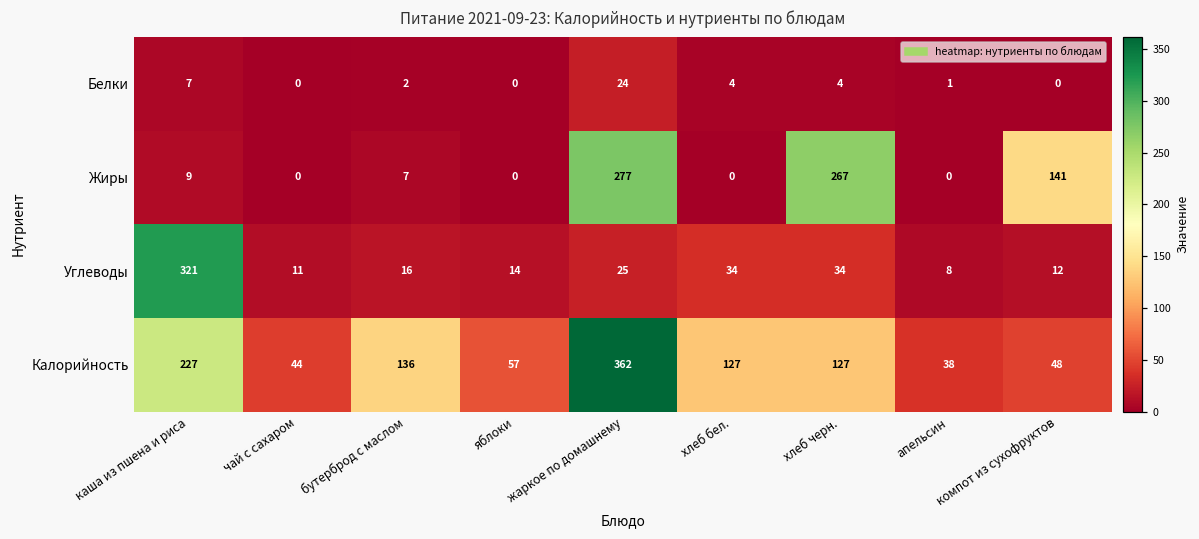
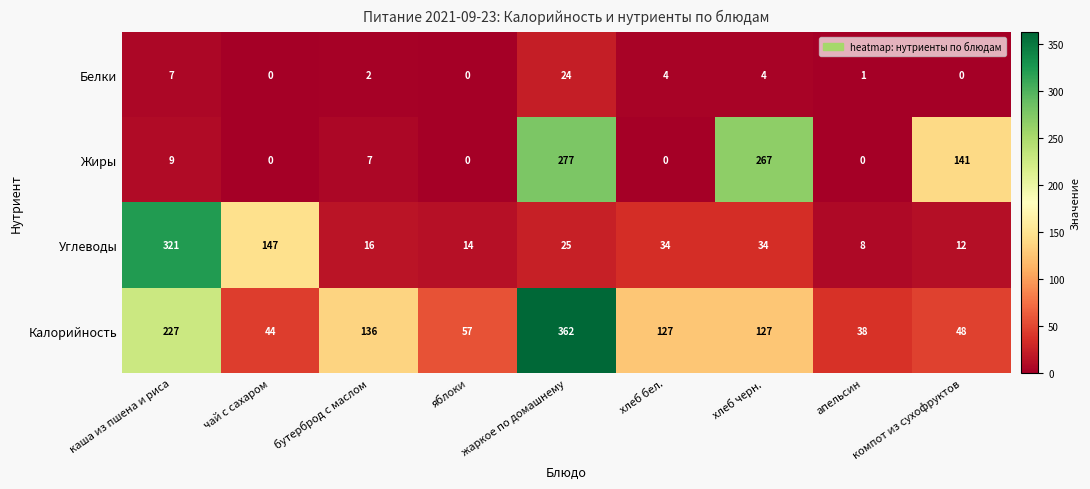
  {
    "Белки": {
      "каша из пшена и риса": 7,
      "чай с сахаром": 0,
      "бутерброд с маслом": 2,
      "яблоки": 0,
      "жаркое по домашнему": 24,
      "хлеб бел.": 4,
      "хлеб черн.": 4,
      "апельсин": 1,
      "компот из сухофруктов": 0
    },
    "Жиры": {
      "каша из пшена и риса": 9,
      "чай с сахаром": 0,
      "бутерброд с маслом": 7,
      "яблоки": 0,
      "жаркое по домашнему": 277,
      "хлеб бел.": 0,
      "хлеб черн.": 267,
      "апельсин": 0,
      "компот из сухофруктов": 141
    },
    "Углеводы": {
      "каша из пшена и риса": 321,
-     "чай с сахаром": 11,
+     "чай с сахаром": 147,
      "бутерброд с маслом": 16,
      "яблоки": 14,
      "жаркое по домашнему": 25,
      "хлеб бел.": 34,
      "хлеб черн.": 34,
      "апельсин": 8,
      "компот из сухофруктов": 12
    },
    "Калорийность": {
      "каша из пшена и риса": 227,
      "чай с сахаром": 44,
      "бутерброд с маслом": 136,
      "яблоки": 57,
      "жаркое по домашнему": 362,
      "хлеб бел.": 127,
      "хлеб черн.": 127,
      "апельсин": 38,
      "компот из сухофруктов": 48
    }
  }
